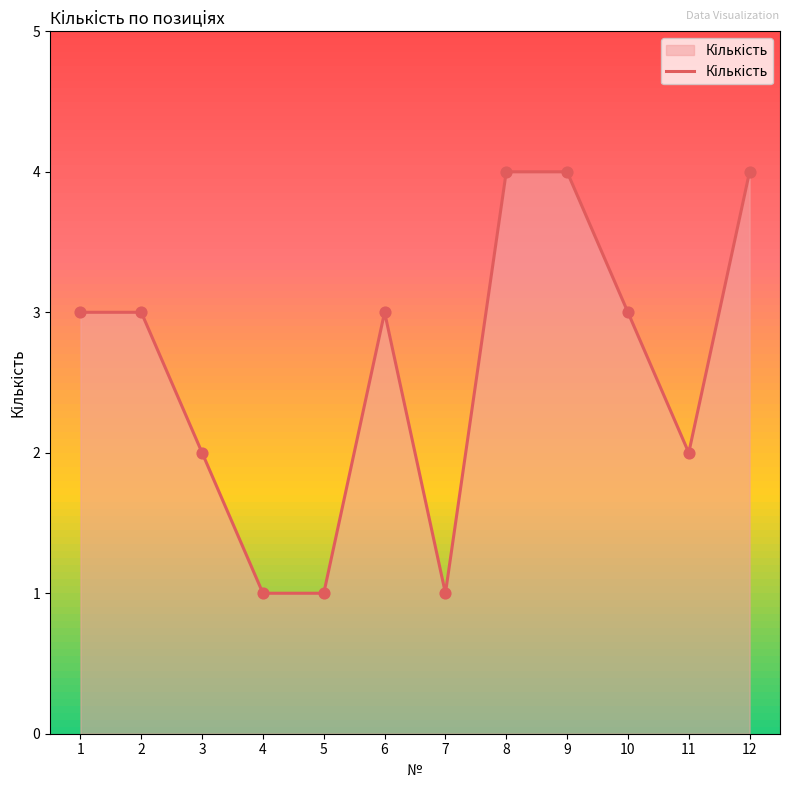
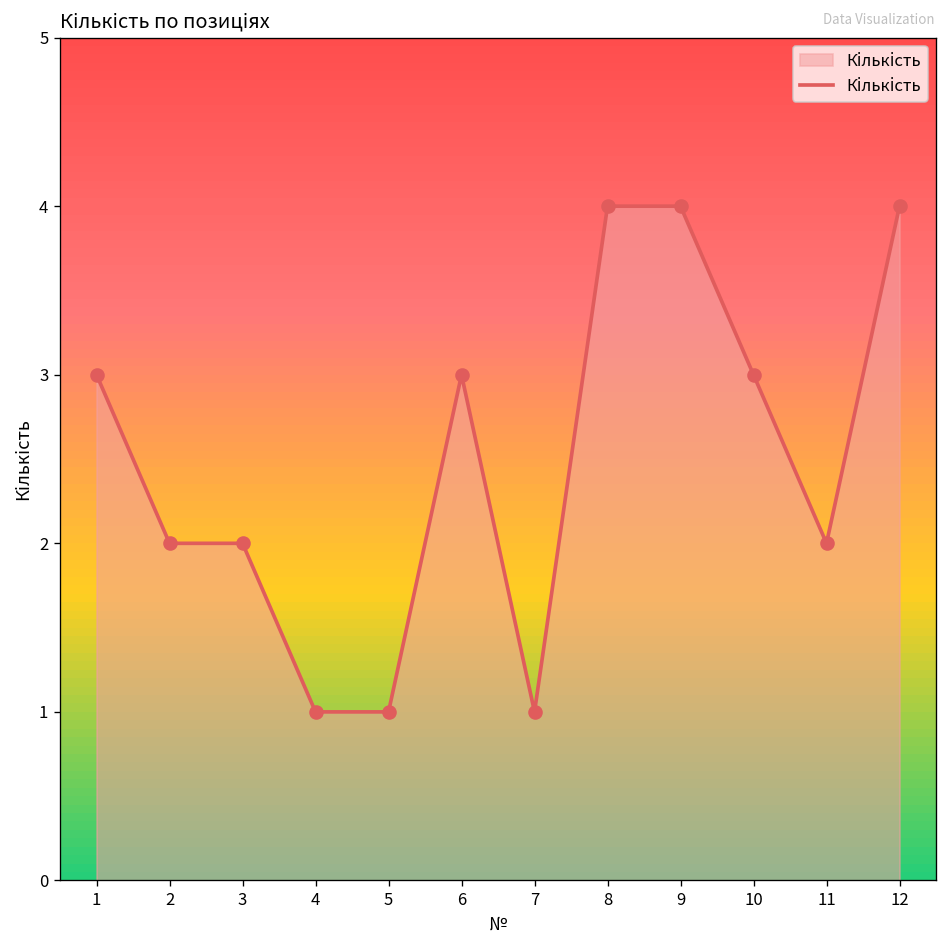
  {
    "1": 3,
-   "2": 3,
+   "2": 2,
    "3": 2,
    "4": 1,
    "5": 1,
    "6": 3,
    "7": 1,
    "8": 4,
    "9": 4,
    "10": 3,
    "11": 2,
    "12": 4
  }
